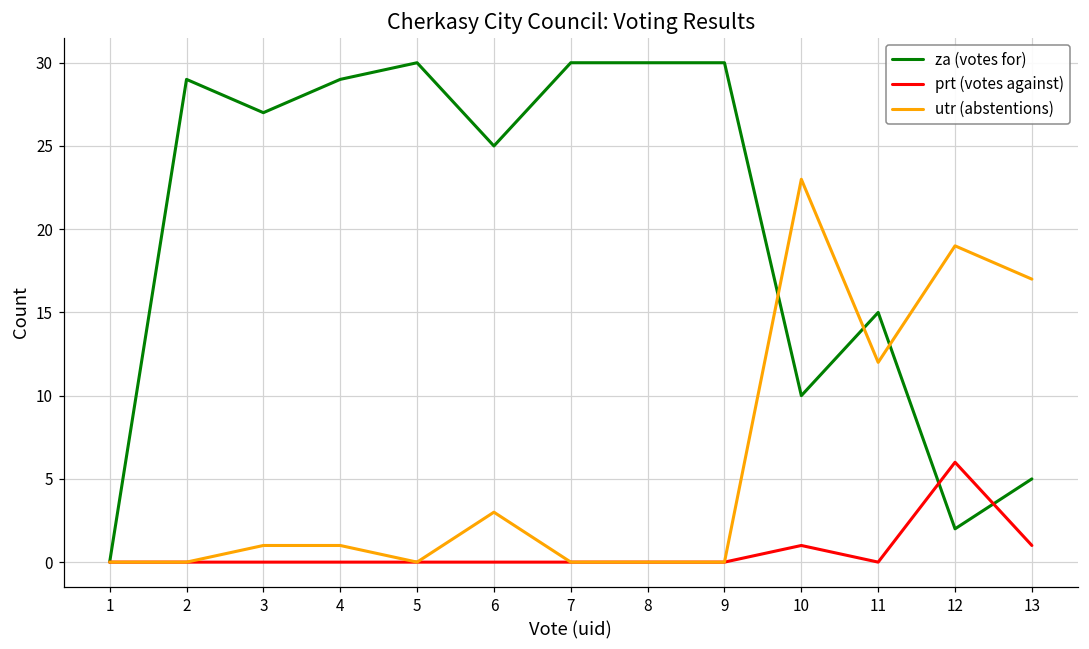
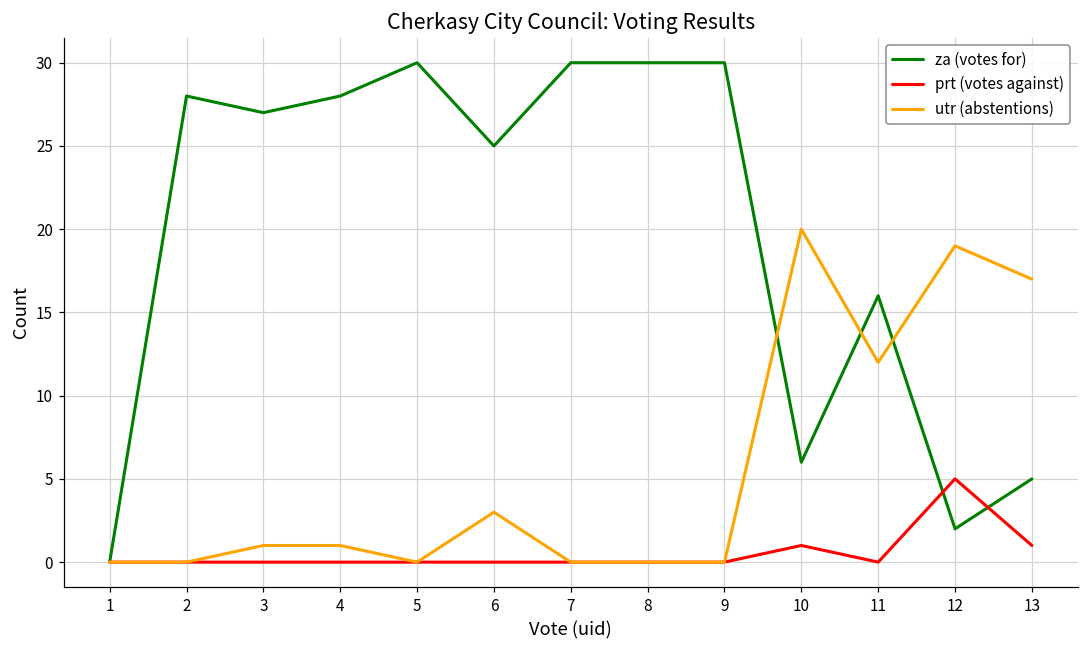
  {
    "za (votes for)": {
-     "2": 29,
+     "2": 28,
      "3": 27,
-     "4": 29,
+     "4": 28,
      "5": 30,
      "6": 25,
      "7": 30,
      "8": 30,
      "9": 30,
-     "10": 10,
-     "11": 15,
+     "10": 6,
+     "11": 16,
      "12": 2,
      "13": 5
    },
    "prt (votes against)": {
      "3": 0,
      "4": 0,
      "6": 0,
      "10": 1,
      "11": 0,
-     "12": 6,
+     "12": 5,
      "13": 1
    },
    "utr (abstentions)": {
      "3": 1,
      "4": 1,
      "6": 3,
-     "10": 23,
+     "10": 20,
      "11": 12,
      "12": 19,
      "13": 17
    }
  }
